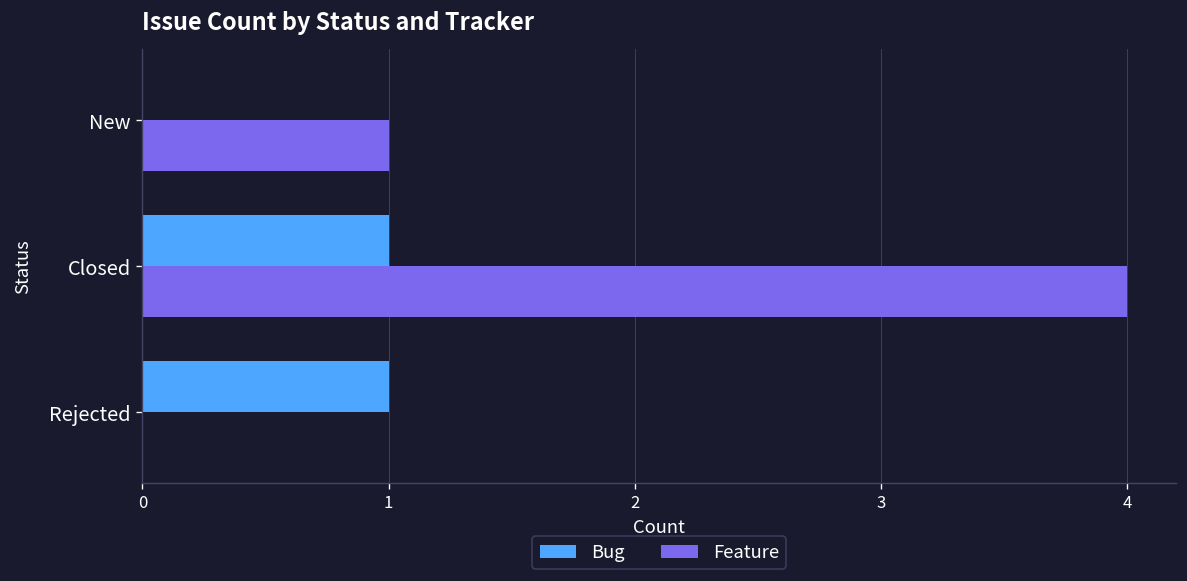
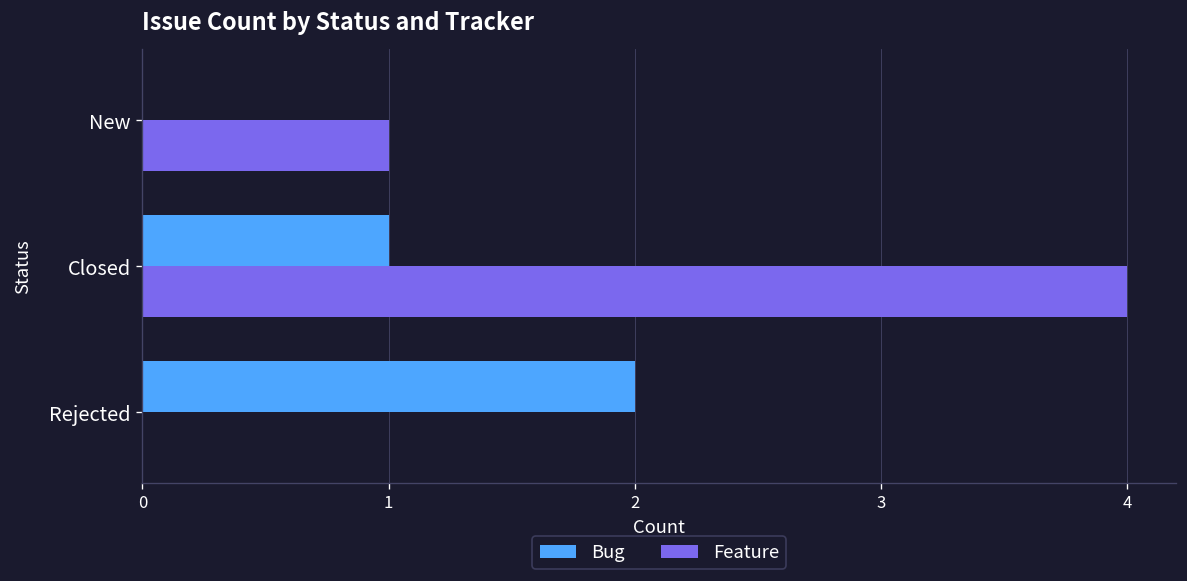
  {
    "Bug": {
      "New": 0,
      "Closed": 1,
-     "Rejected": 1
+     "Rejected": 2
    },
    "Feature": {
      "New": 1,
      "Closed": 4,
      "Rejected": 0
    }
  }
